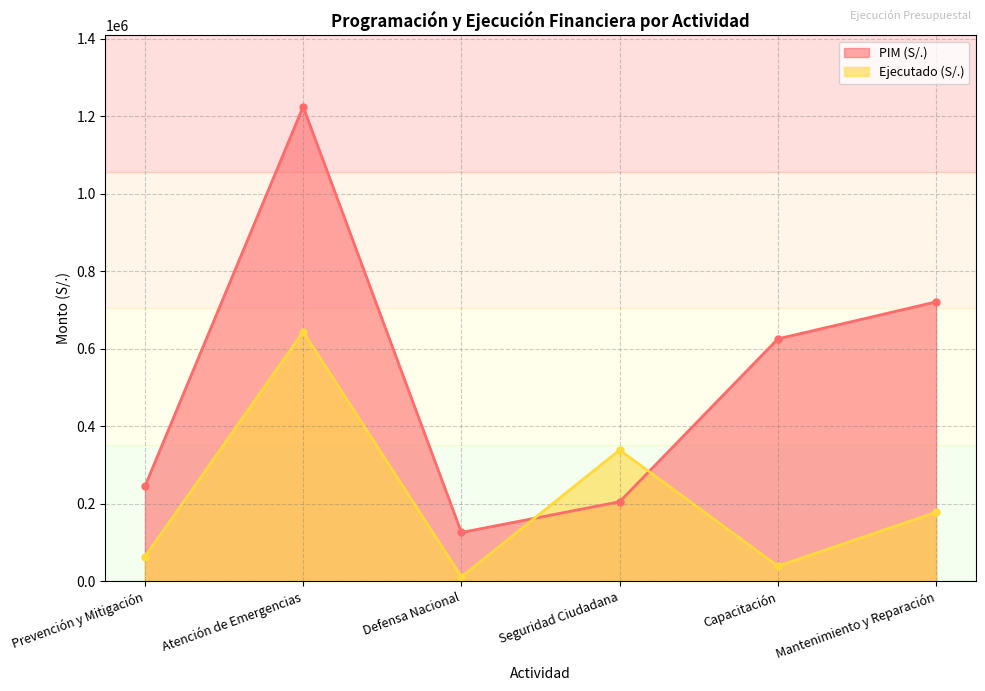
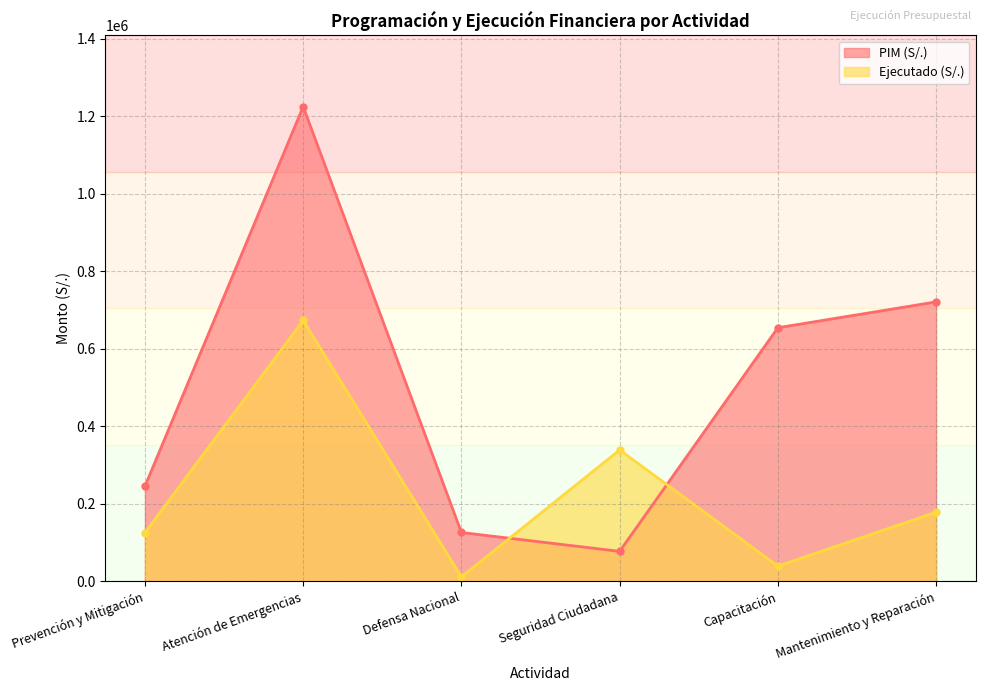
  {
    "PIM (S/.)": {
      "Prevención y Mitigación": 250000,
      "Atención de Emergencias": 1220000,
      "Defensa Nacional": 130000,
-     "Seguridad Ciudadana": 210000,
-     "Capacitación": 630000,
+     "Seguridad Ciudadana": 80000,
+     "Capacitación": 650000,
      "Mantenimiento y Reparación": 720000
    },
    "Ejecutado (S/.)": {
-     "Prevención y Mitigación": 60000,
-     "Atención de Emergencias": 640000,
+     "Prevención y Mitigación": 130000,
+     "Atención de Emergencias": 670000,
      "Defensa Nacional": 10000,
      "Seguridad Ciudadana": 340000,
      "Capacitación": 40000,
      "Mantenimiento y Reparación": 180000
    }
  }
